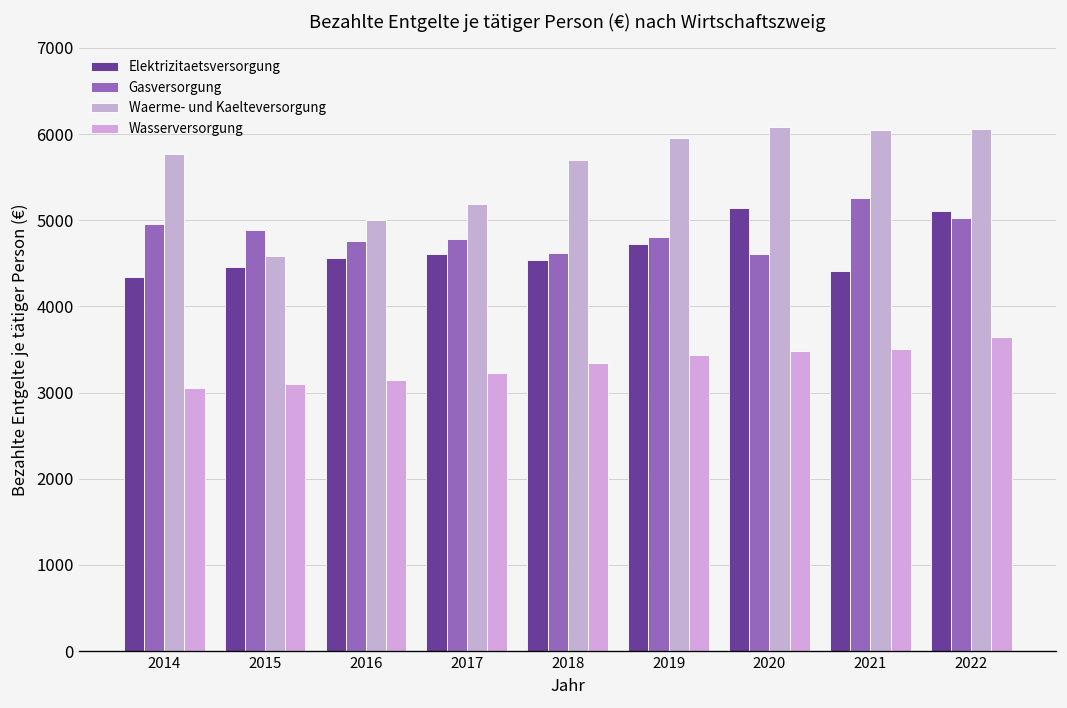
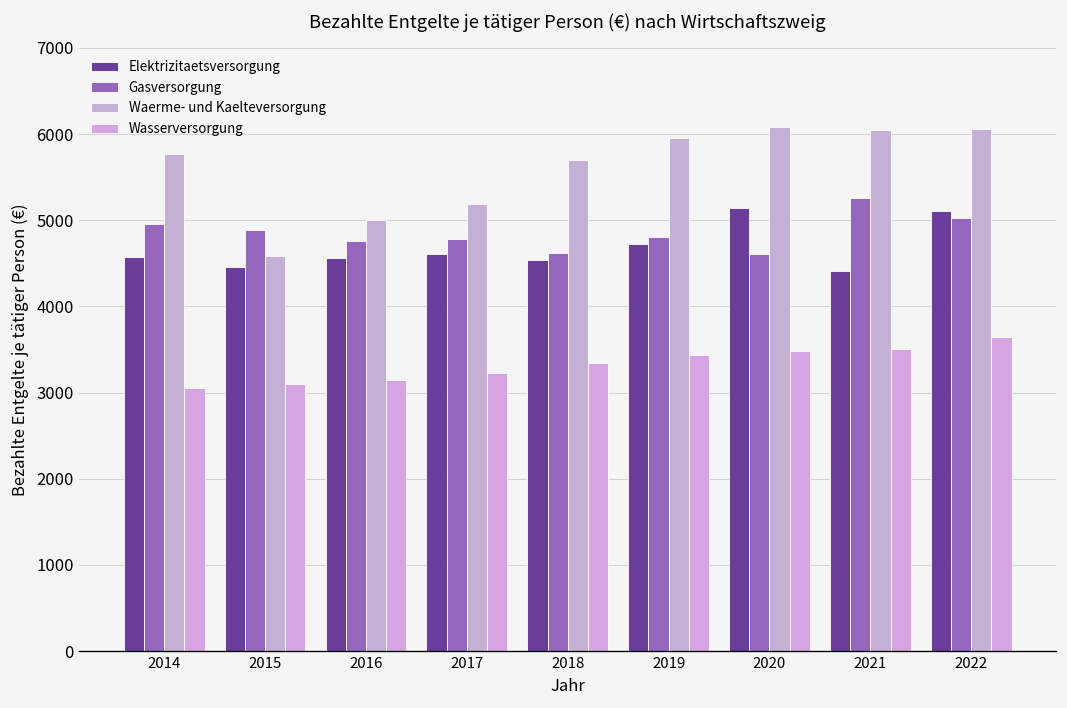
  {
    "Elektrizitaetsversorgung": {
-     "2014": 4300,
+     "2014": 4600,
      "2015": 4500,
      "2016": 4600,
      "2017": 4600,
      "2018": 4500,
      "2019": 4700,
      "2020": 5100,
      "2021": 4400,
      "2022": 5100
    },
    "Gasversorgung": {
      "2014": 5000,
      "2015": 4900,
      "2016": 4800,
      "2017": 4800,
      "2018": 4600,
      "2019": 4800,
      "2020": 4600,
      "2021": 5300,
      "2022": 5000
    }
  }
